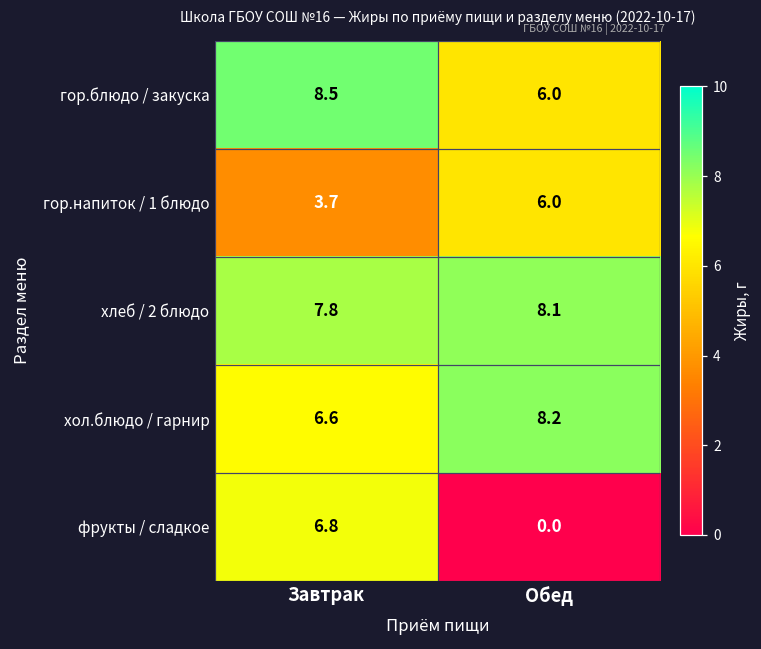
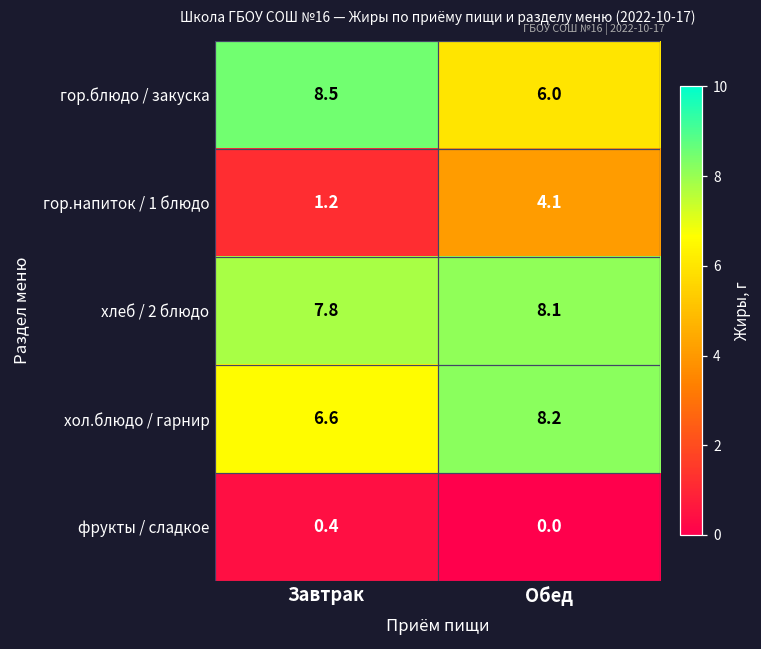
  {
    "гор.блюдо / закуска": {
      "Завтрак": 8.5,
      "Обед": 6.0
    },
    "гор.напиток / 1 блюдо": {
-     "Завтрак": 3.7,
-     "Обед": 6.0
+     "Завтрак": 1.2,
+     "Обед": 4.1
    },
    "хлеб / 2 блюдо": {
      "Завтрак": 7.8,
      "Обед": 8.1
    },
    "хол.блюдо / гарнир": {
      "Завтрак": 6.6,
      "Обед": 8.2
    },
    "фрукты / сладкое": {
-     "Завтрак": 6.8,
+     "Завтрак": 0.4,
      "Обед": 0.0
    }
  }
